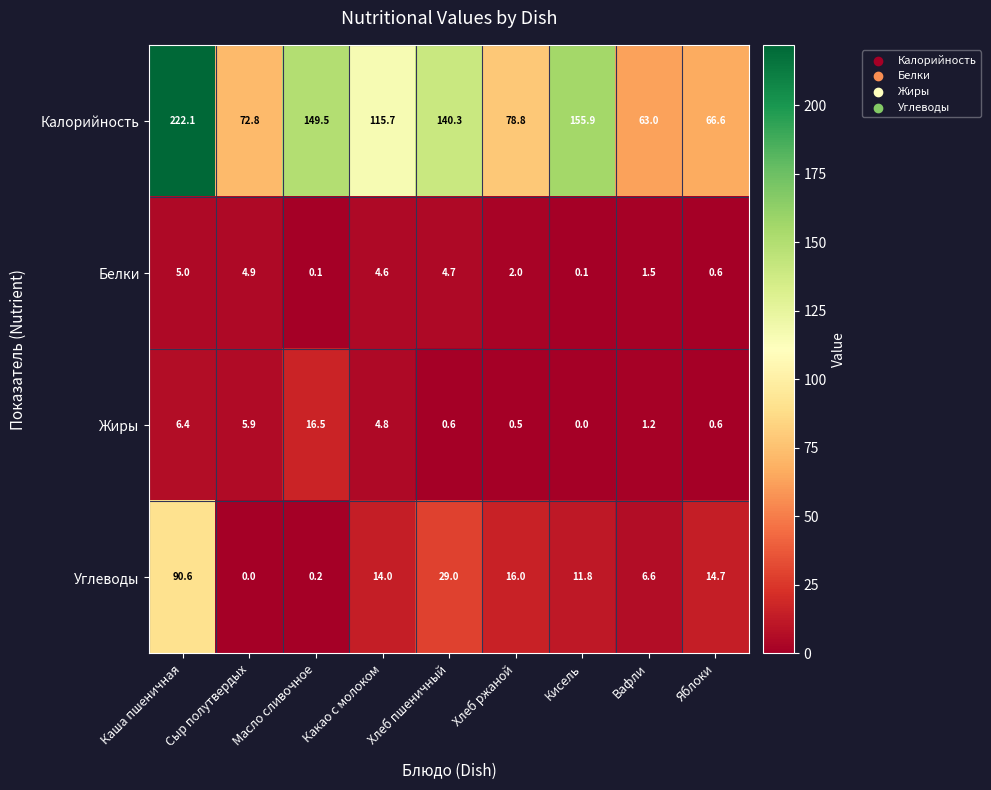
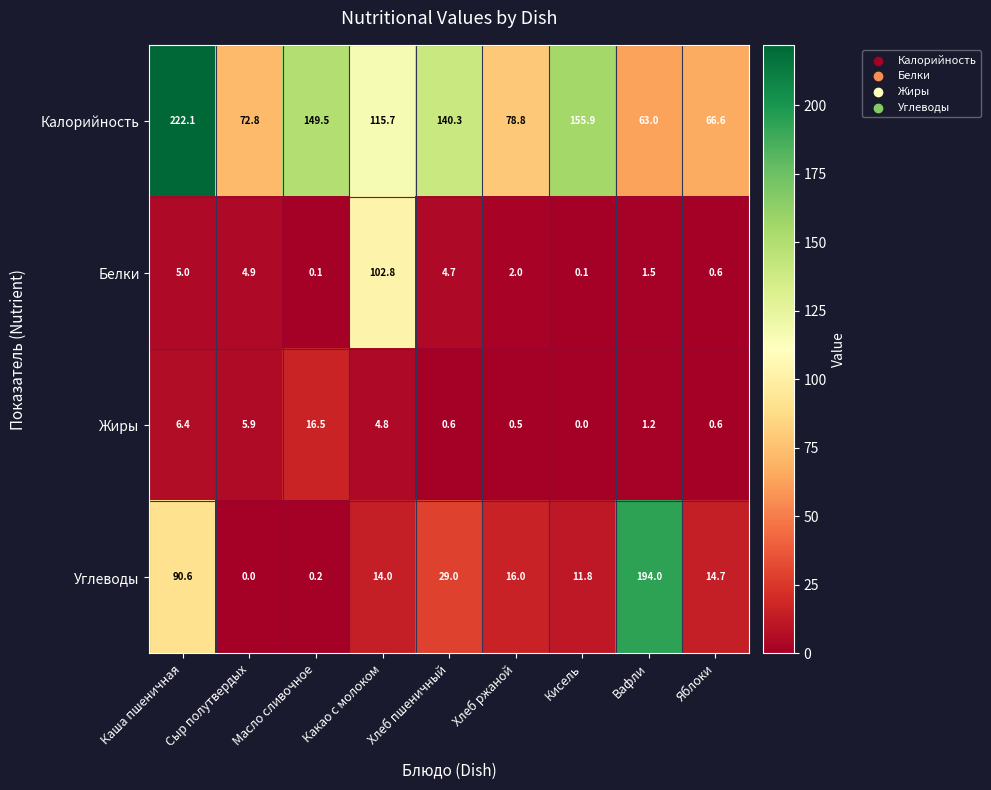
  {
    "Калорийность": {
      "Каша пшеничная": 222.1,
      "Сыр полутвердых": 72.8,
      "Масло сливочное": 149.5,
      "Какао с молоком": 115.7,
      "Хлеб пшеничный": 140.3,
      "Хлеб ржаной": 78.8,
      "Кисель": 155.9,
      "Вафли": 63.0,
      "Яблоки": 66.6
    },
    "Белки": {
      "Каша пшеничная": 5.0,
      "Сыр полутвердых": 4.9,
      "Масло сливочное": 0.1,
-     "Какао с молоком": 4.6,
+     "Какао с молоком": 102.8,
      "Хлеб пшеничный": 4.7,
      "Хлеб ржаной": 2.0,
      "Кисель": 0.1,
      "Вафли": 1.5,
      "Яблоки": 0.6
    },
    "Жиры": {
      "Каша пшеничная": 6.4,
      "Сыр полутвердых": 5.9,
      "Масло сливочное": 16.5,
      "Какао с молоком": 4.8,
      "Хлеб пшеничный": 0.6,
      "Хлеб ржаной": 0.5,
      "Кисель": 0.0,
      "Вафли": 1.2,
      "Яблоки": 0.6
    },
    "Углеводы": {
      "Каша пшеничная": 90.6,
      "Сыр полутвердых": 0.0,
      "Масло сливочное": 0.2,
      "Какао с молоком": 14.0,
      "Хлеб пшеничный": 29.0,
      "Хлеб ржаной": 16.0,
      "Кисель": 11.8,
-     "Вафли": 6.6,
+     "Вафли": 194.0,
      "Яблоки": 14.7
    }
  }
